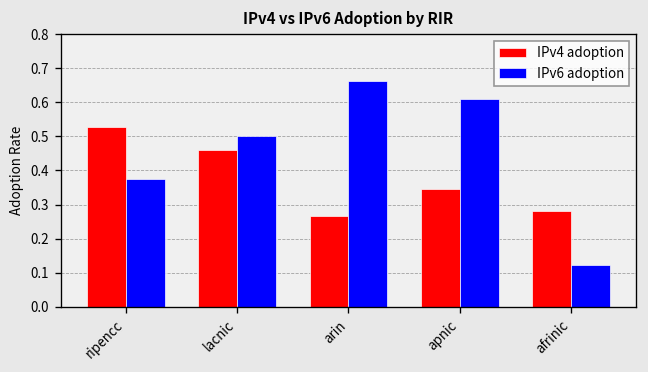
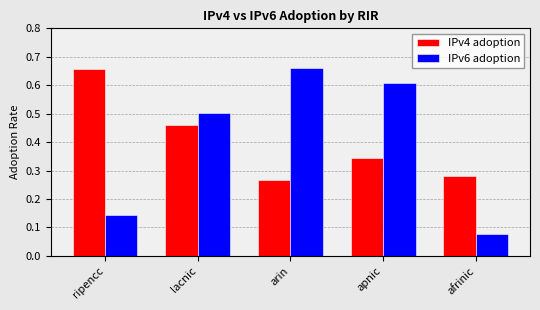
  {
    "IPv4 adoption": {
-     "ripencc": 0.53,
+     "ripencc": 0.66,
      "lacnic": 0.46,
      "arin": 0.27,
      "apnic": 0.35,
      "afrinic": 0.28
    },
    "IPv6 adoption": {
-     "ripencc": 0.38,
+     "ripencc": 0.14,
      "lacnic": 0.50,
      "arin": 0.66,
      "apnic": 0.61,
-     "afrinic": 0.12
+     "afrinic": 0.08
    }
  }
